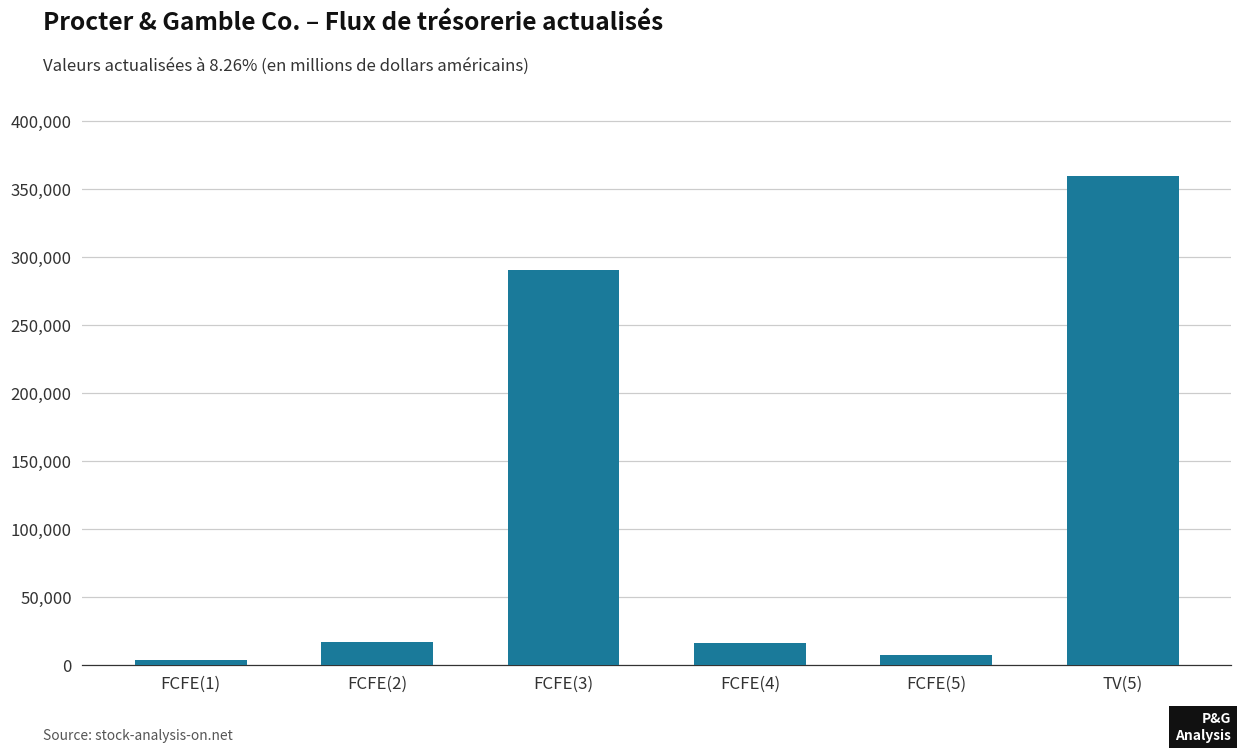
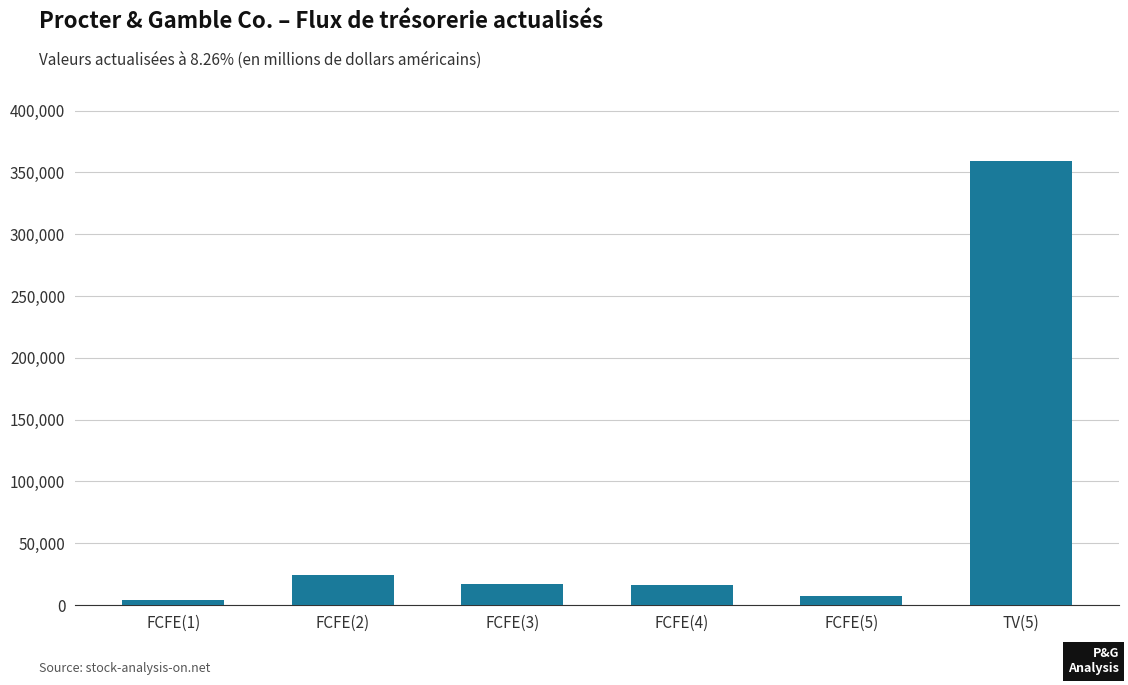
  {
    "FCFE(1)": "4,000",
-   "FCFE(2)": "17,000",
-   "FCFE(3)": "291,000",
+   "FCFE(2)": "25,000",
+   "FCFE(3)": "17,000",
    "FCFE(4)": "16,000",
    "FCFE(5)": "8,000",
    "TV(5)": "360,000"
  }
